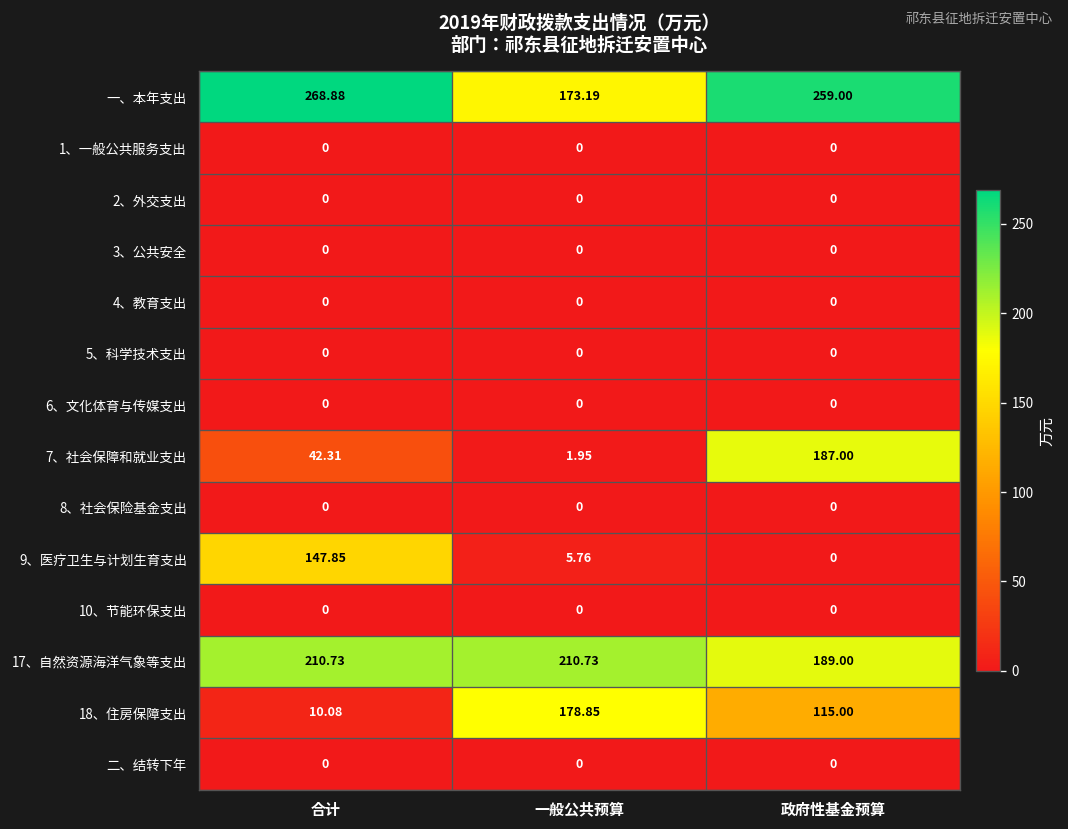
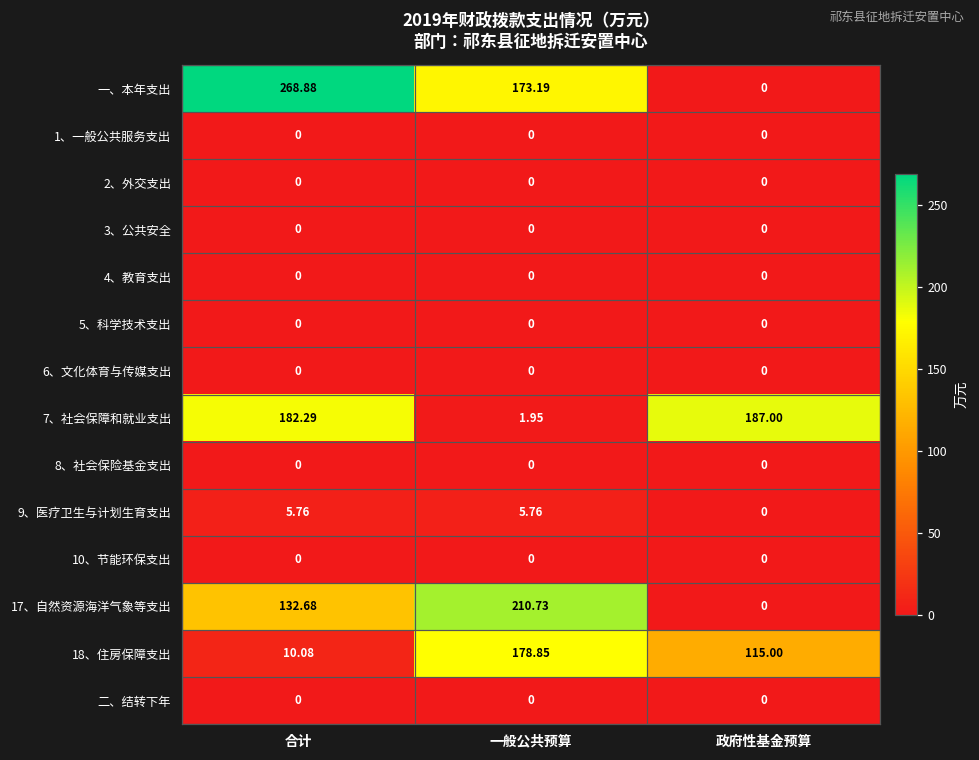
  {
    "一、本年支出": {
      "合计": 268.88,
      "一般公共预算": 173.19,
-     "政府性基金预算": 259.00
+     "政府性基金预算": 0
    },
    "1、一般公共服务支出": {
      "合计": 0,
      "一般公共预算": 0,
      "政府性基金预算": 0
    },
    "2、外交支出": {
      "合计": 0,
      "一般公共预算": 0,
      "政府性基金预算": 0
    },
    "3、公共安全": {
      "合计": 0,
      "一般公共预算": 0,
      "政府性基金预算": 0
    },
    "4、教育支出": {
      "合计": 0,
      "一般公共预算": 0,
      "政府性基金预算": 0
    },
    "5、科学技术支出": {
      "合计": 0,
      "一般公共预算": 0,
      "政府性基金预算": 0
    },
    "6、文化体育与传媒支出": {
      "合计": 0,
      "一般公共预算": 0,
      "政府性基金预算": 0
    },
    "7、社会保障和就业支出": {
-     "合计": 42.31,
+     "合计": 182.29,
      "一般公共预算": 1.95,
      "政府性基金预算": 187.00
    },
    "8、社会保险基金支出": {
      "合计": 0,
      "一般公共预算": 0,
      "政府性基金预算": 0
    },
    "9、医疗卫生与计划生育支出": {
-     "合计": 147.85,
+     "合计": 5.76,
      "一般公共预算": 5.76,
      "政府性基金预算": 0
    },
    "10、节能环保支出": {
      "合计": 0,
      "一般公共预算": 0,
      "政府性基金预算": 0
    },
    "17、自然资源海洋气象等支出": {
-     "合计": 210.73,
+     "合计": 132.68,
      "一般公共预算": 210.73,
-     "政府性基金预算": 189.00
+     "政府性基金预算": 0
    },
    "18、住房保障支出": {
      "合计": 10.08,
      "一般公共预算": 178.85,
      "政府性基金预算": 115.00
    },
    "二、结转下年": {
      "合计": 0,
      "一般公共预算": 0,
      "政府性基金预算": 0
    }
  }
